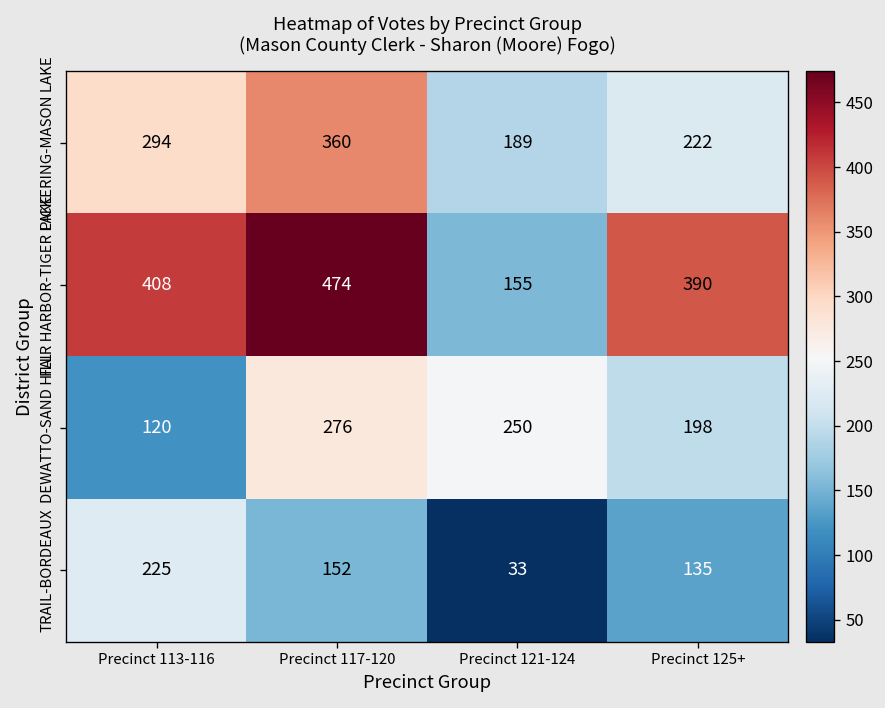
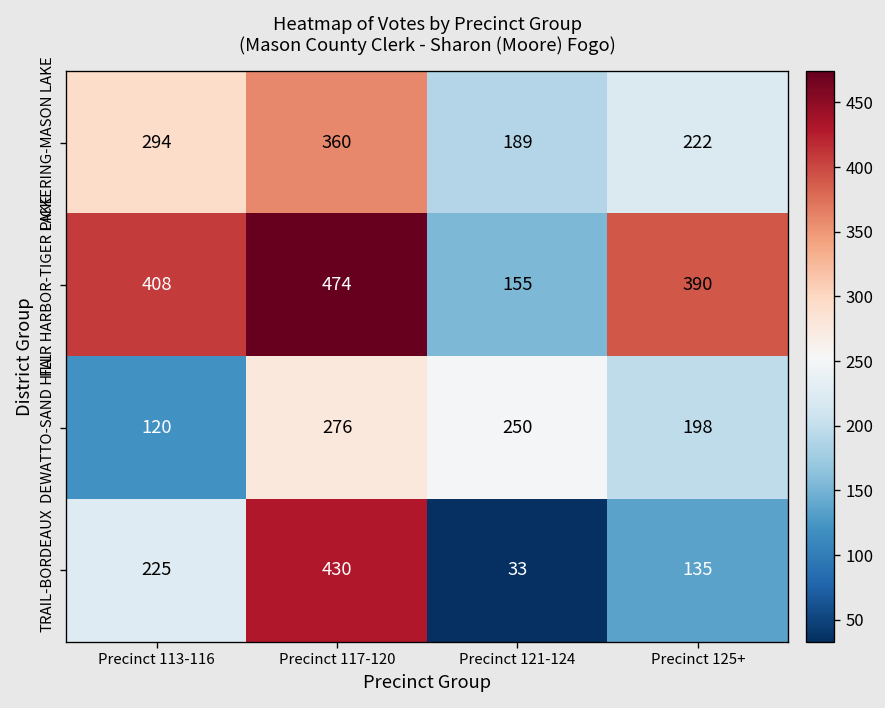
  {
    "PICKERING-MASON LAKE": {
      "Precinct 113-116": 294,
      "Precinct 117-120": 360,
      "Precinct 121-124": 189,
      "Precinct 125+": 222
    },
    "FAIR HARBOR-TIGER LAKE": {
      "Precinct 113-116": 408,
      "Precinct 117-120": 474,
      "Precinct 121-124": 155,
      "Precinct 125+": 390
    },
    "DEWATTO-SAND HILL": {
      "Precinct 113-116": 120,
      "Precinct 117-120": 276,
      "Precinct 121-124": 250,
      "Precinct 125+": 198
    },
    "TRAIL-BORDEAUX": {
      "Precinct 113-116": 225,
-     "Precinct 117-120": 152,
+     "Precinct 117-120": 430,
      "Precinct 121-124": 33,
      "Precinct 125+": 135
    }
  }
